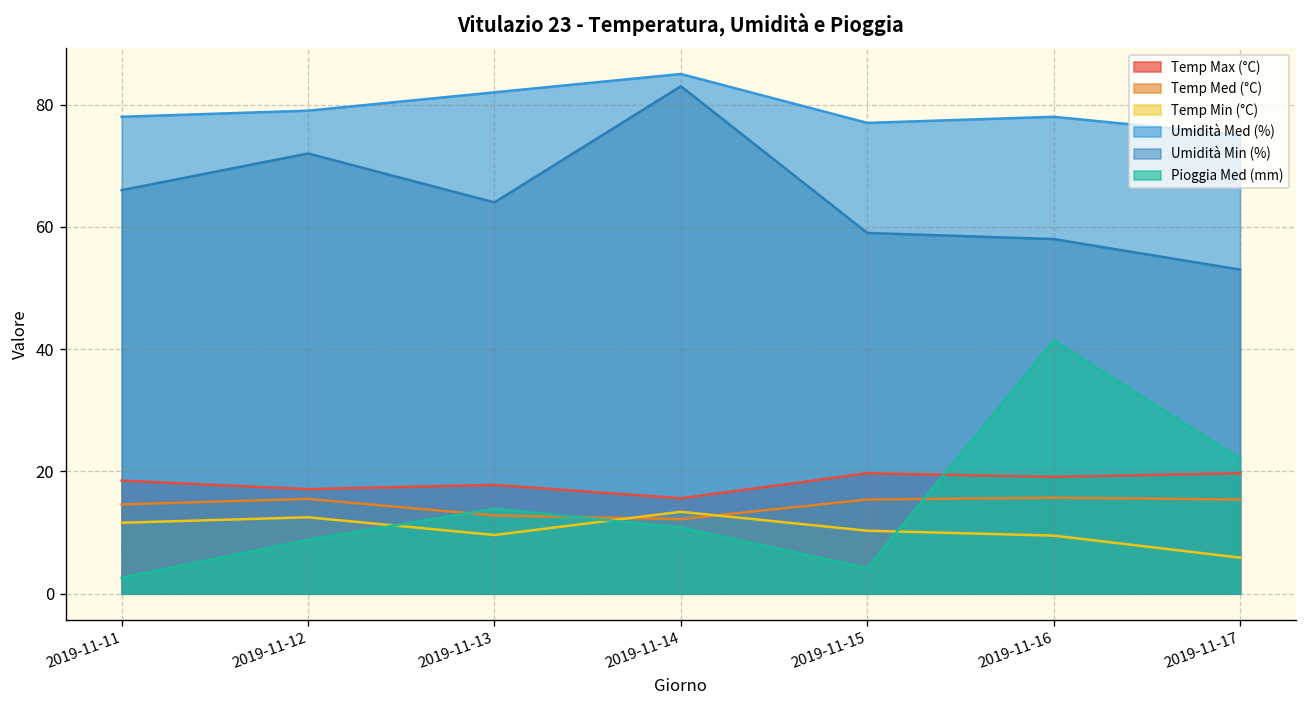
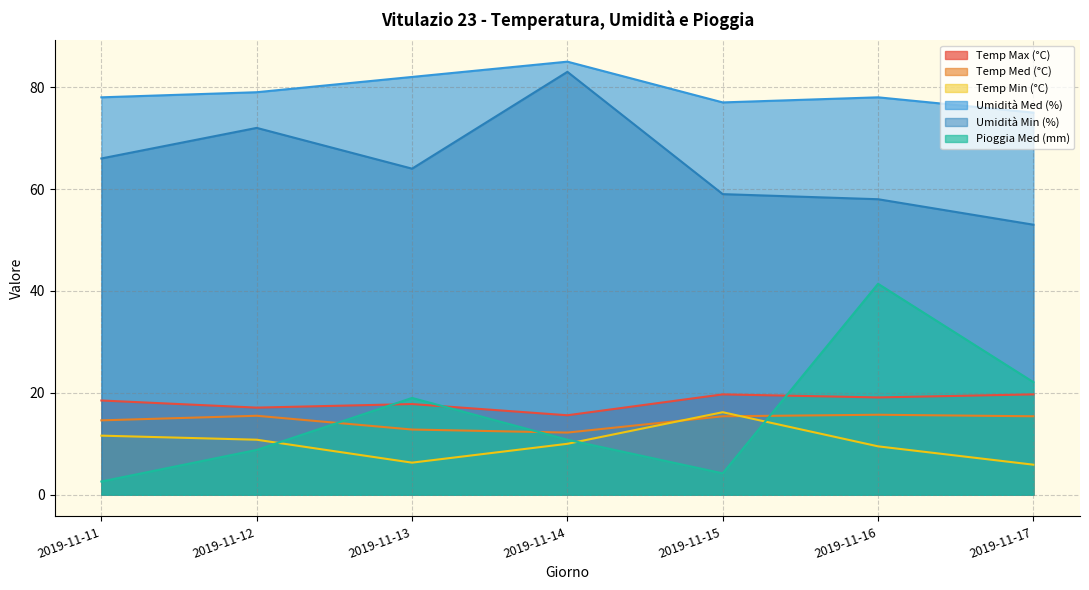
  {
    "Temp Min (°C)": {
      "2019-11-11": 12,
-     "2019-11-12": 13,
-     "2019-11-13": 10,
-     "2019-11-14": 13,
-     "2019-11-15": 10,
+     "2019-11-12": 11,
+     "2019-11-13": 6,
+     "2019-11-14": 10,
+     "2019-11-15": 16,
      "2019-11-16": 10,
      "2019-11-17": 6
    },
    "Pioggia Med (mm)": {
      "2019-11-11": 3,
      "2019-11-12": 9,
-     "2019-11-13": 14,
+     "2019-11-13": 19,
      "2019-11-14": 11,
      "2019-11-15": 4,
      "2019-11-16": 41,
      "2019-11-17": 22
    }
  }
